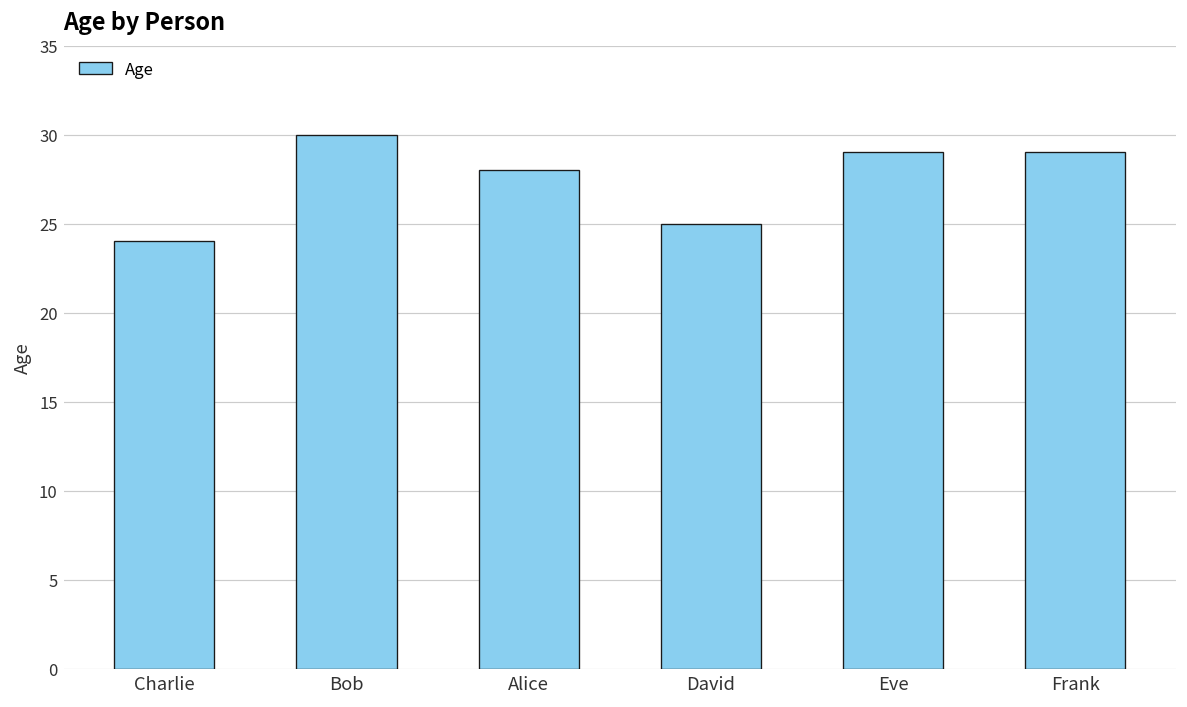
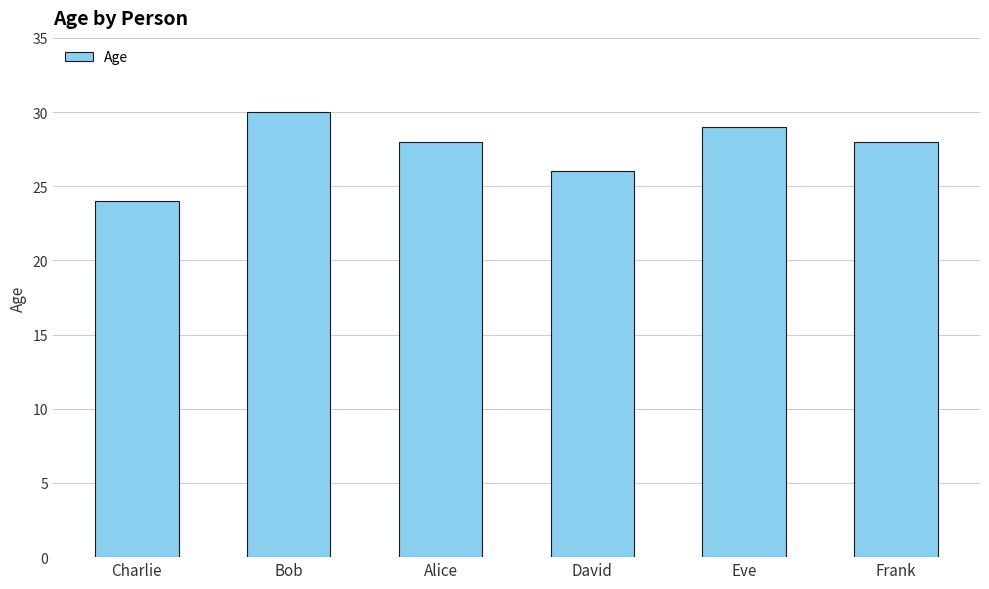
  {
    "Charlie": 24,
    "Bob": 30,
    "Alice": 28,
-   "David": 25,
+   "David": 26,
    "Eve": 29,
-   "Frank": 29
+   "Frank": 28
  }
